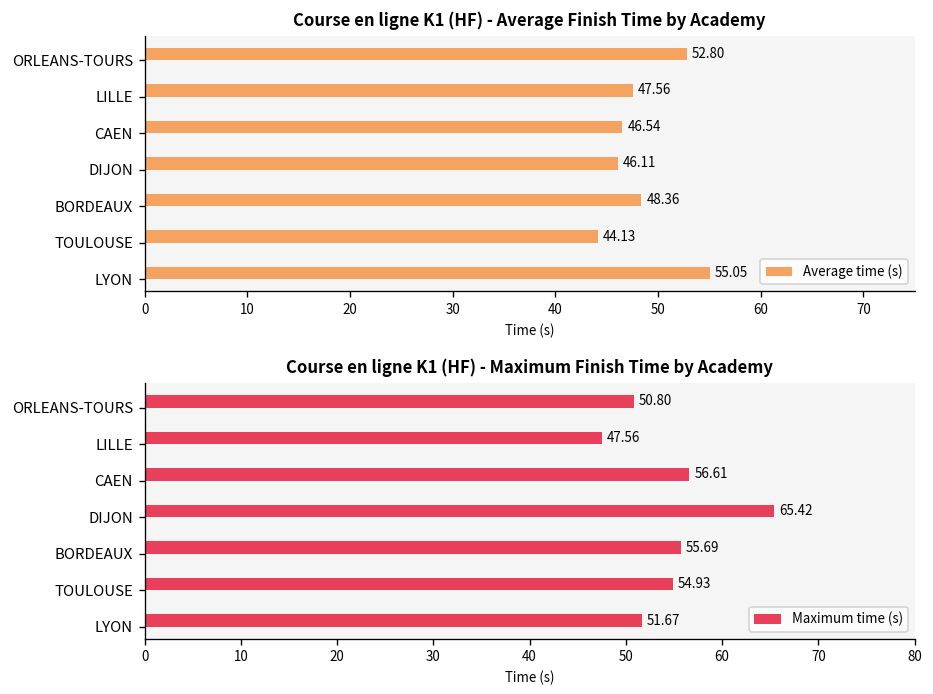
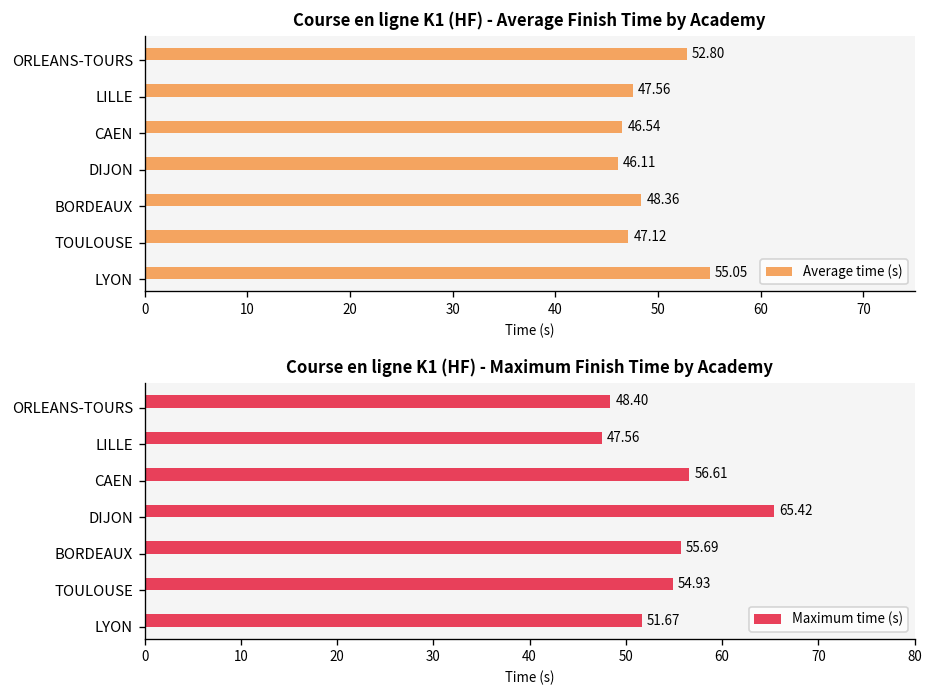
  {
    "Course en ligne K1 (HF) - Average Finish Time by Academy": {
      "ORLEANS-TOURS": 52.80,
      "LILLE": 47.56,
      "CAEN": 46.54,
      "DIJON": 46.11,
      "BORDEAUX": 48.36,
-     "TOULOUSE": 44.13,
+     "TOULOUSE": 47.12,
      "LYON": 55.05
    },
    "Course en ligne K1 (HF) - Maximum Finish Time by Academy": {
-     "ORLEANS-TOURS": 50.80,
+     "ORLEANS-TOURS": 48.40,
      "LILLE": 47.56,
      "CAEN": 56.61,
      "DIJON": 65.42,
      "BORDEAUX": 55.69,
      "TOULOUSE": 54.93,
      "LYON": 51.67
    }
  }
